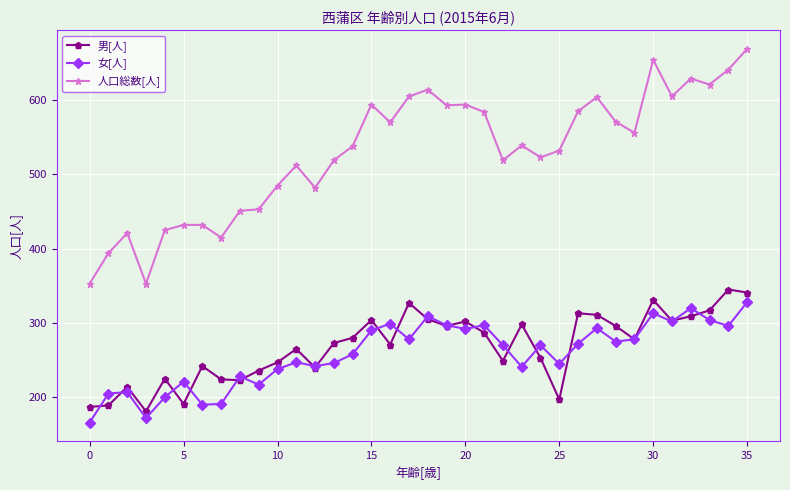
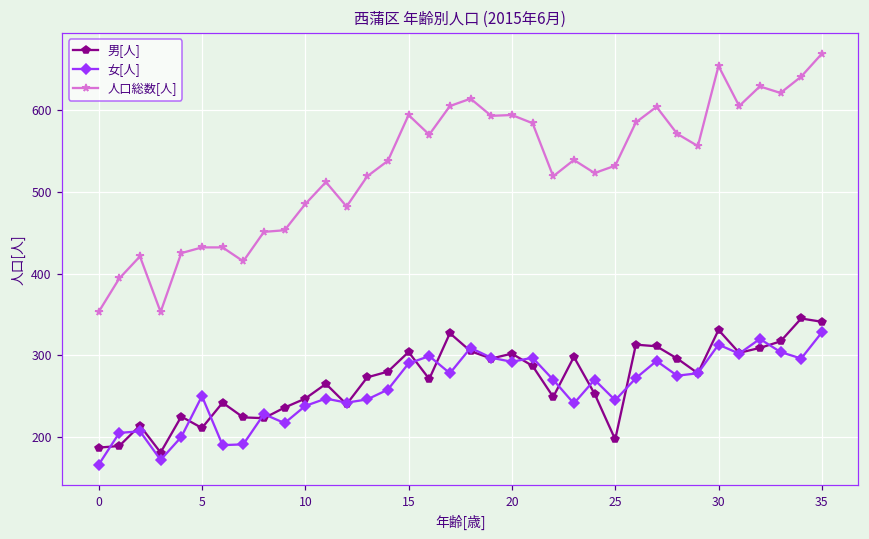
  {
    "男[人]": {
      "0": 190,
-     "5": 190,
+     "5": 210,
      "10": 250,
      "15": 300,
      "20": 300,
      "25": 200,
      "30": 330,
      "35": 340
    },
    "女[人]": {
      "0": 170,
-     "5": 220,
+     "5": 250,
      "10": 240,
      "15": 290,
      "20": 290,
      "25": 250,
      "30": 310,
      "35": 330
    },
    "人口総数[人]": {
      "0": 350,
      "5": 430,
      "10": 490,
      "15": 590,
      "20": 590,
      "25": 530,
      "30": 650,
      "35": 670
    }
  }
